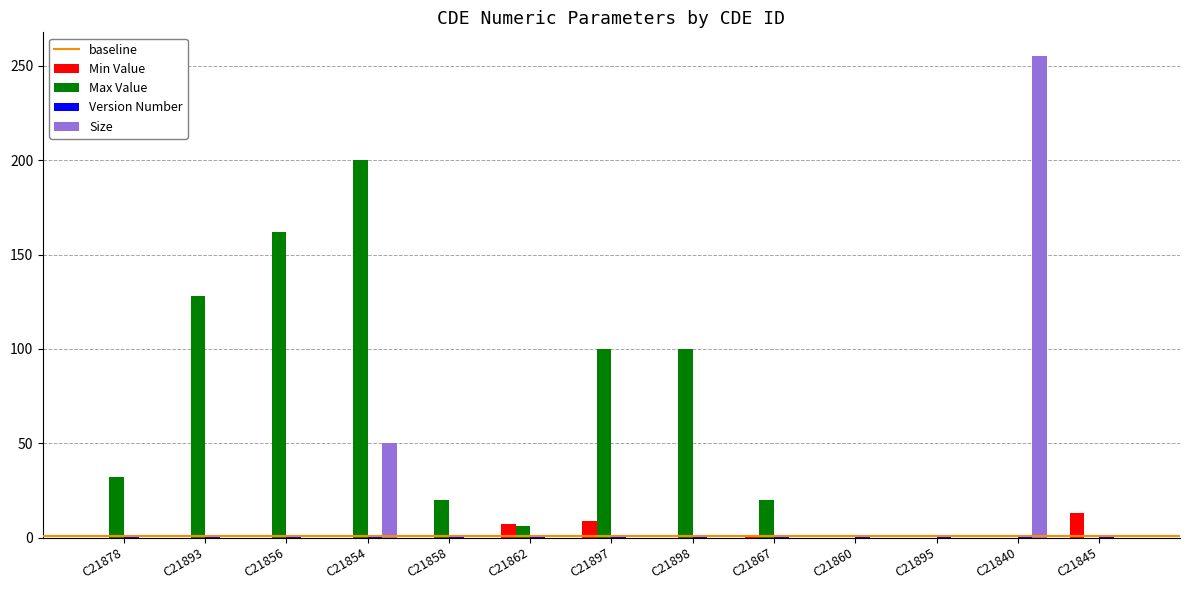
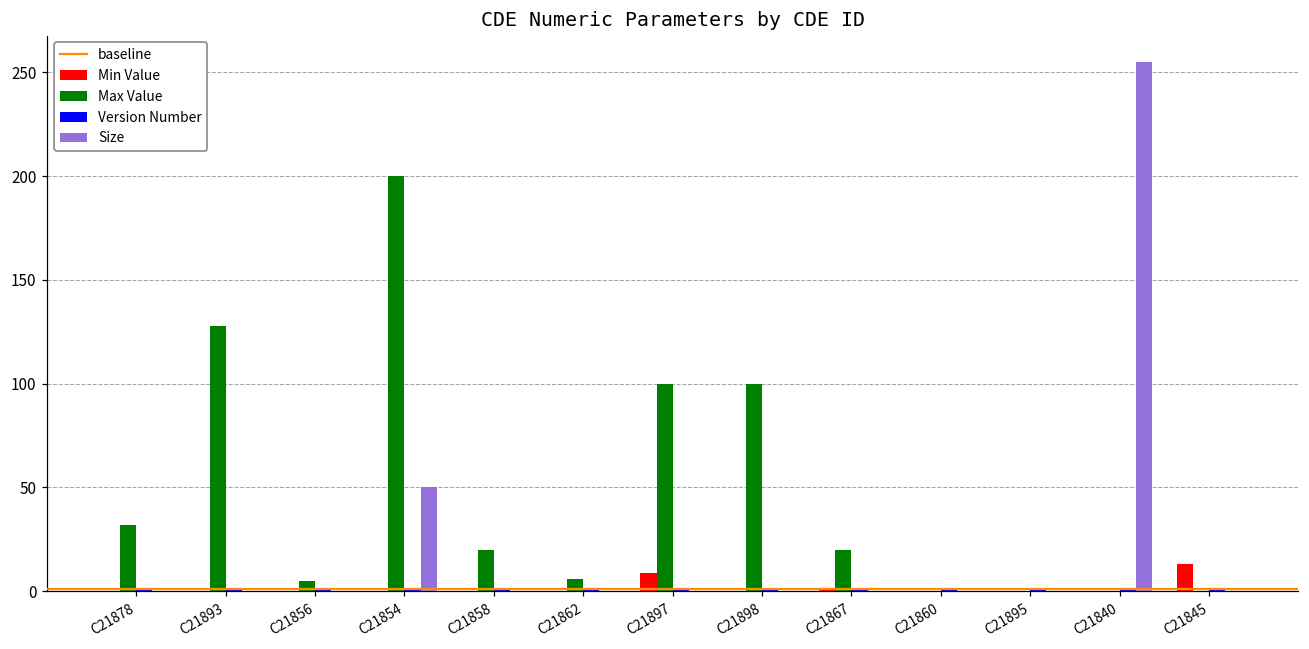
  {
    "Min Value": {
      "C21878": 0,
      "C21893": 0,
      "C21856": 0,
      "C21854": 0,
      "C21858": 0,
-     "C21862": 7,
+     "C21862": 0,
      "C21897": 9,
      "C21898": 0,
      "C21860": 0,
      "C21895": 0,
      "C21840": 0,
      "C21845": 13
    },
    "Max Value": {
      "C21878": 32,
      "C21893": 128,
-     "C21856": 162,
+     "C21856": 5,
      "C21854": 200,
      "C21858": 20,
      "C21862": 6,
      "C21897": 100,
      "C21898": 100,
      "C21867": 20,
      "C21860": 0,
      "C21895": 0,
      "C21840": 0,
      "C21845": 0
    },
    "Size": {
      "C21878": 0,
      "C21893": 0,
      "C21856": 0,
      "C21854": 50,
      "C21858": 0,
      "C21862": 0,
      "C21897": 0,
      "C21898": 0,
      "C21867": 0,
      "C21860": 0,
      "C21895": 0,
      "C21840": 255,
      "C21845": 0
    }
  }
